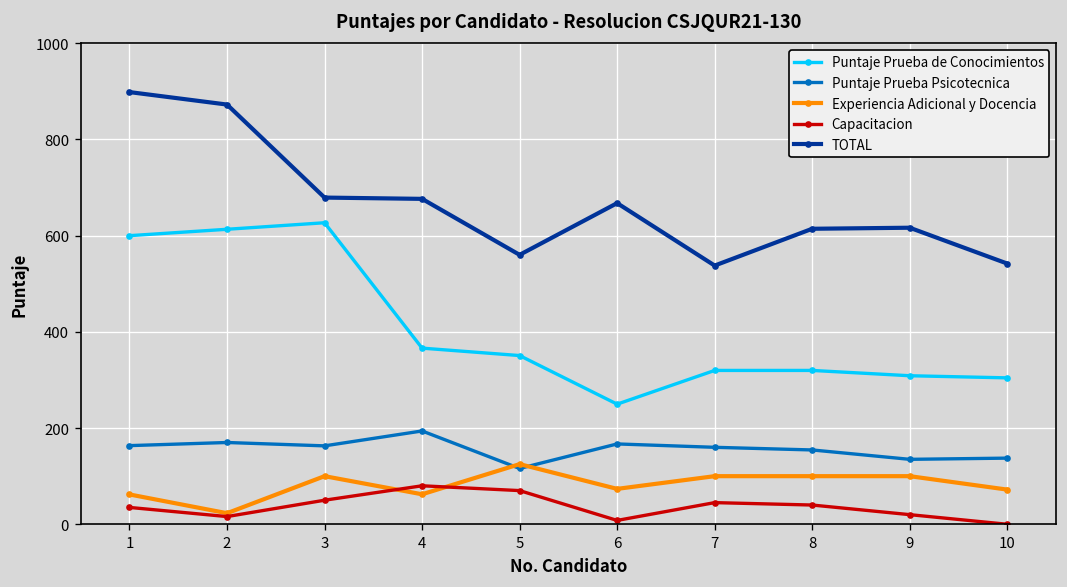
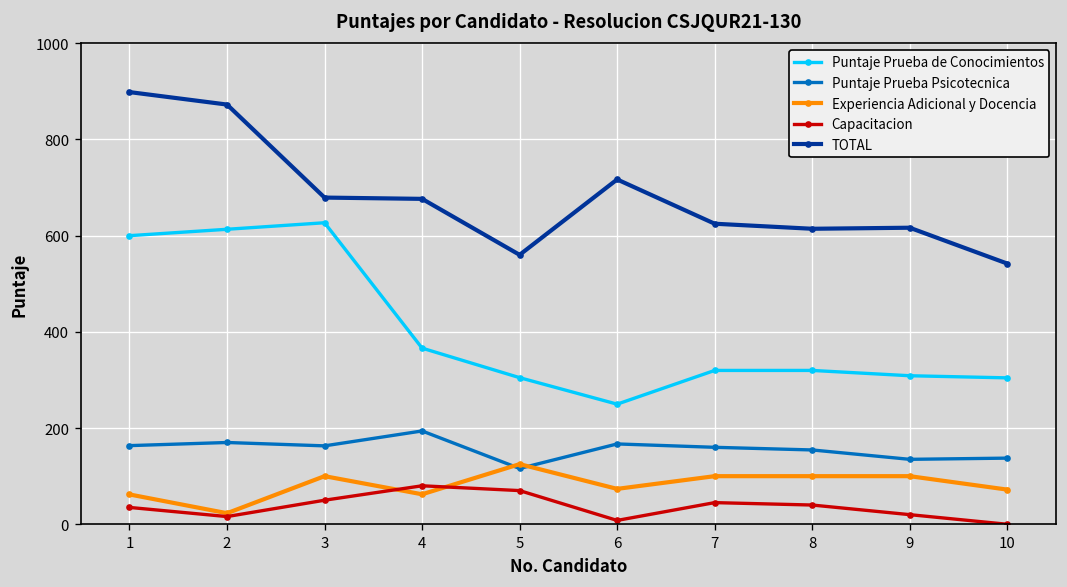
  {
    "Puntaje Prueba de Conocimientos": {
      "1": 600,
      "2": 610,
      "3": 630,
      "4": 370,
-     "5": 350,
+     "5": 300,
      "6": 250,
      "7": 320,
      "8": 320,
      "9": 310,
      "10": 300
    },
    "Puntaje Prueba Psicotecnica": {
      "1": 160,
      "2": 170,
      "3": 160,
      "4": 190,
      "5": 120,
      "6": 170,
      "7": 160,
      "8": 150,
      "9": 140,
      "10": 140
    },
    "Experiencia Adicional y Docencia": {
      "1": 60,
      "2": 20,
      "3": 100,
      "4": 60,
      "5": 130,
      "6": 70,
      "7": 100,
      "8": 100,
      "9": 100,
      "10": 70
    },
    "Capacitacion": {
      "1": 40,
      "2": 20,
      "3": 50,
      "4": 80,
      "5": 70,
      "6": 10,
      "7": 50,
      "8": 40,
      "9": 20,
      "10": 0
    },
    "TOTAL": {
      "1": 900,
      "2": 870,
      "3": 680,
      "4": 680,
      "5": 560,
-     "6": 670,
-     "7": 540,
+     "6": 720,
+     "7": 620,
      "8": 610,
      "9": 620,
      "10": 540
    }
  }
